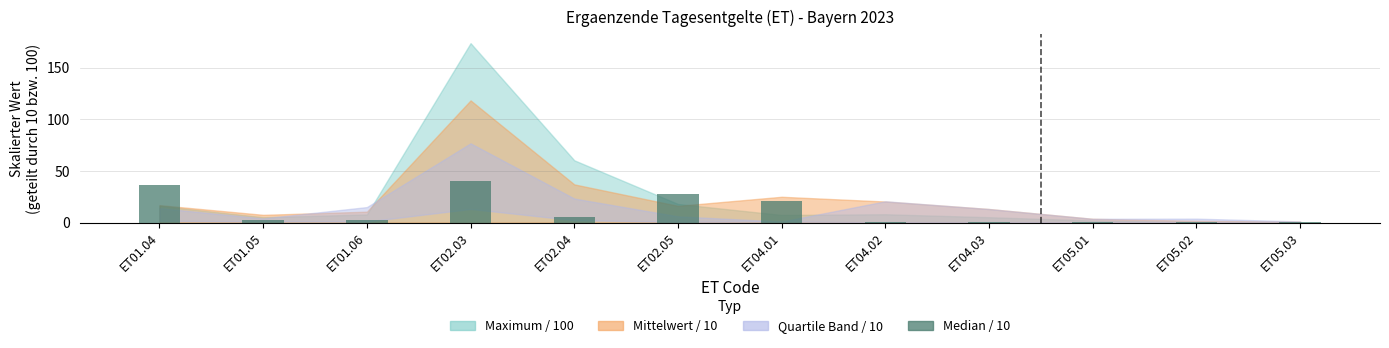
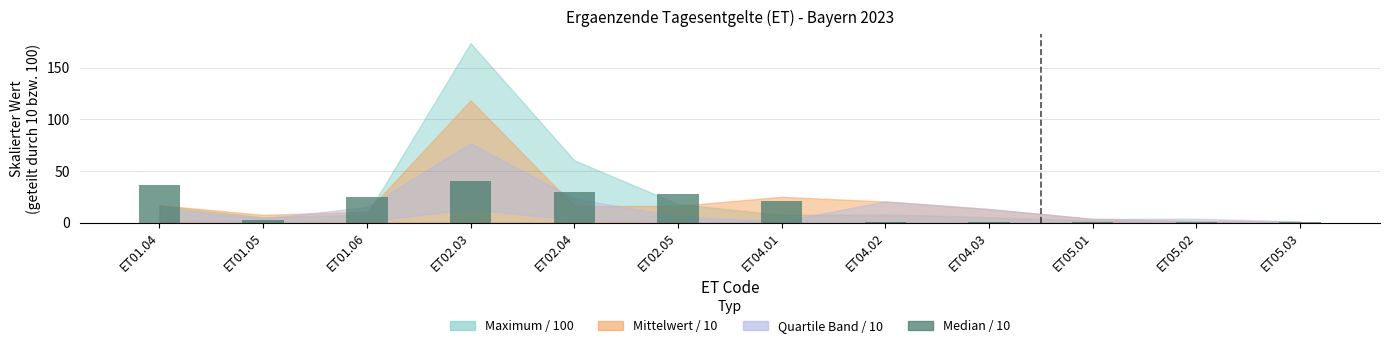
  {
    "Median / 10": {
      "ET01.04": 37,
      "ET01.05": 3,
-     "ET01.06": 3,
+     "ET01.06": 25,
      "ET02.03": 40,
-     "ET02.04": 6,
+     "ET02.04": 29,
      "ET02.05": 28,
      "ET04.01": 21
    },
    "Mittelwert / 10": {
      "ET01.06": 11,
      "ET02.03": 118,
-     "ET02.04": 37,
+     "ET02.04": 16,
      "ET04.01": 25
    }
  }
